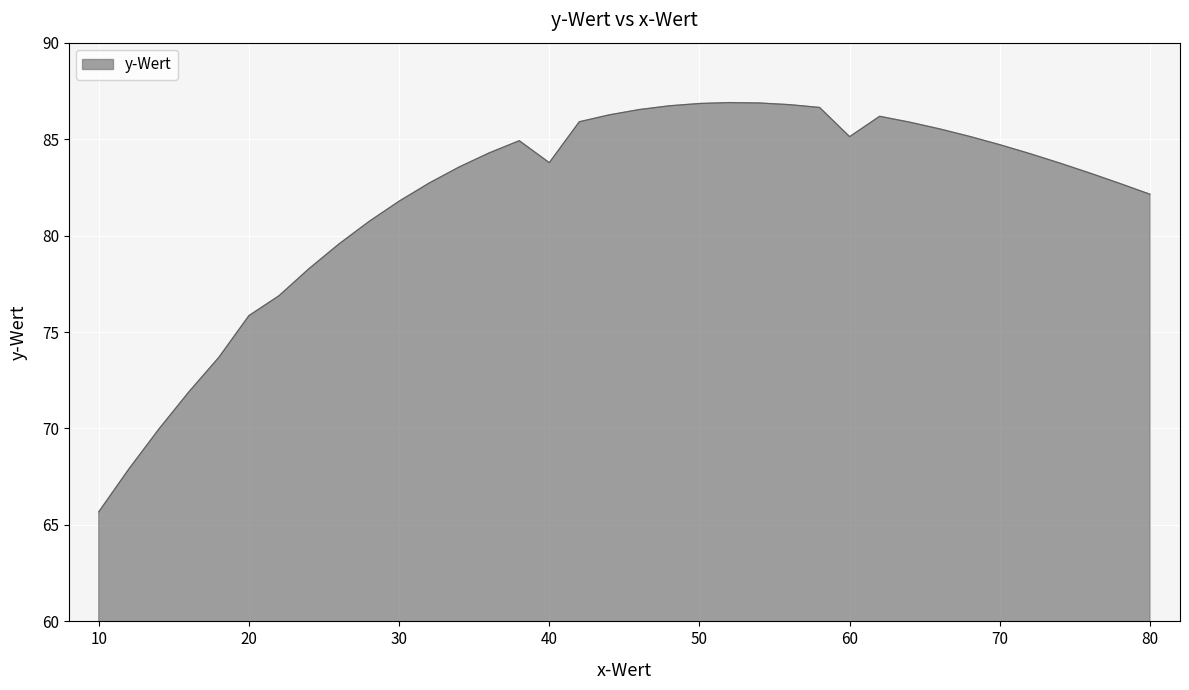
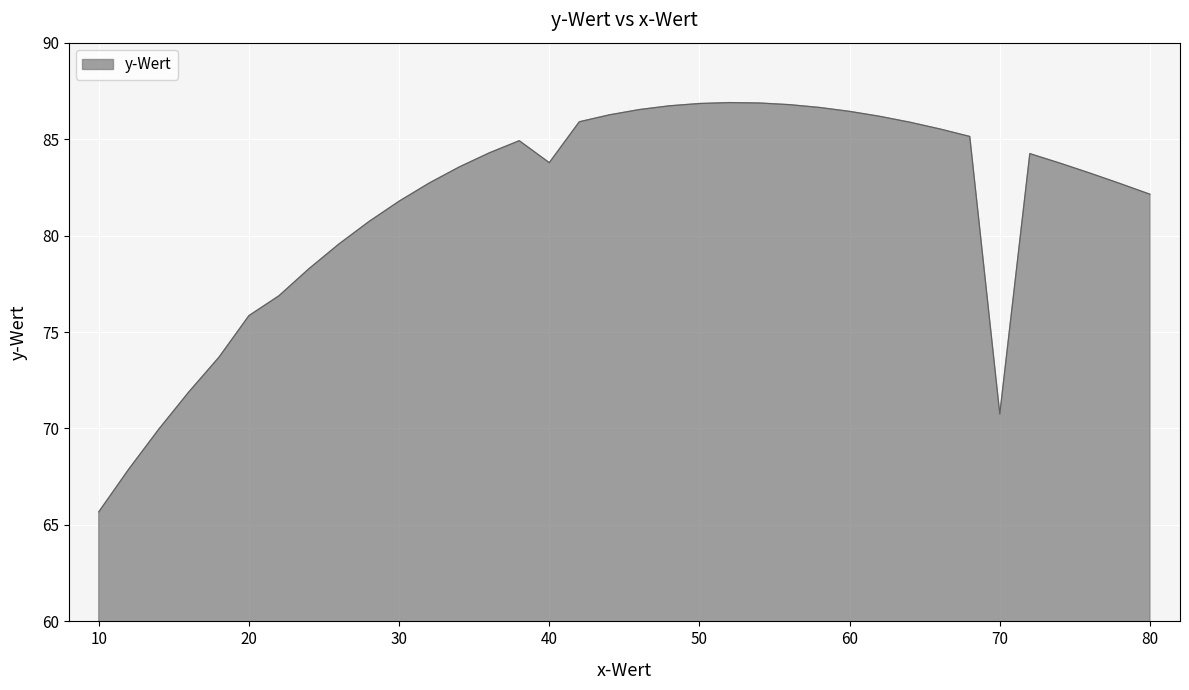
  {
    "10": 65.7,
    "20": 75.9,
    "30": 81.8,
    "40": 83.8,
    "50": 86.8,
-   "60": 85.1,
-   "70": 84.7,
+   "60": 86.4,
+   "70": 70.8,
    "80": 82.1
  }
